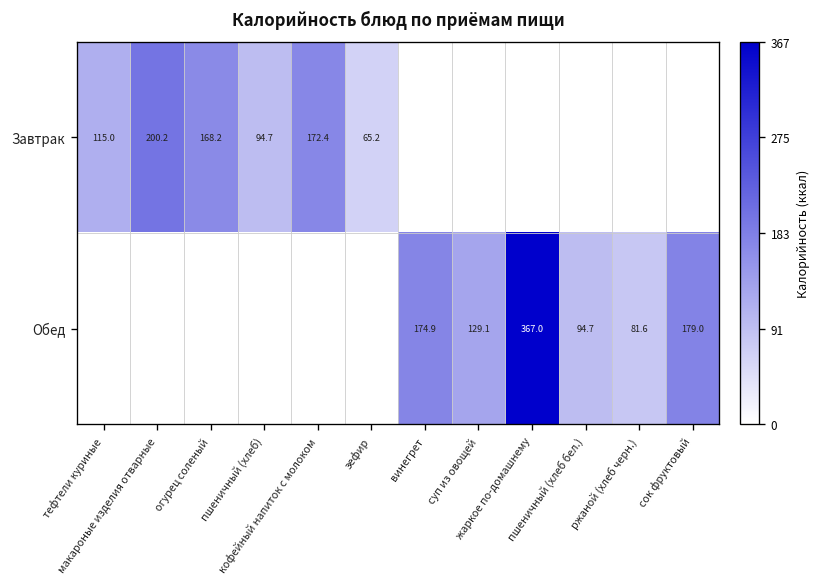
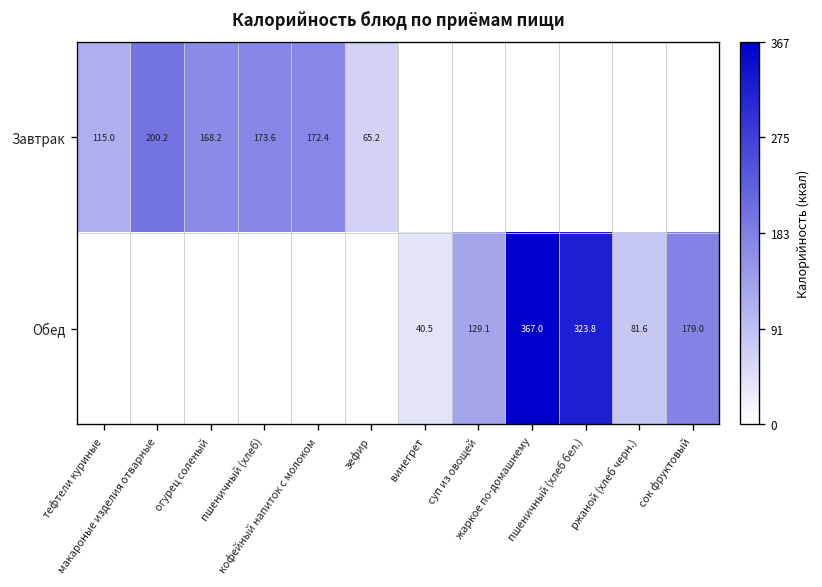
  {
    "Завтрак": {
      "тефтели куриные": 115.0,
      "макароные изделия отварные": 200.2,
      "огурец соленый": 168.2,
-     "пшеничный (хлеб)": 94.7,
+     "пшеничный (хлеб)": 173.6,
      "кофейный напиток с молоком": 172.4,
      "зефир": 65.2
    },
    "Обед": {
-     "винегрет": 174.9,
+     "винегрет": 40.5,
      "суп из овощей": 129.1,
      "жаркое по-домашнему": 367.0,
-     "пшеничный (хлеб бел.)": 94.7,
+     "пшеничный (хлеб бел.)": 323.8,
      "ржаной (хлеб черн.)": 81.6,
      "сок фруктовый": 179.0
    }
  }
